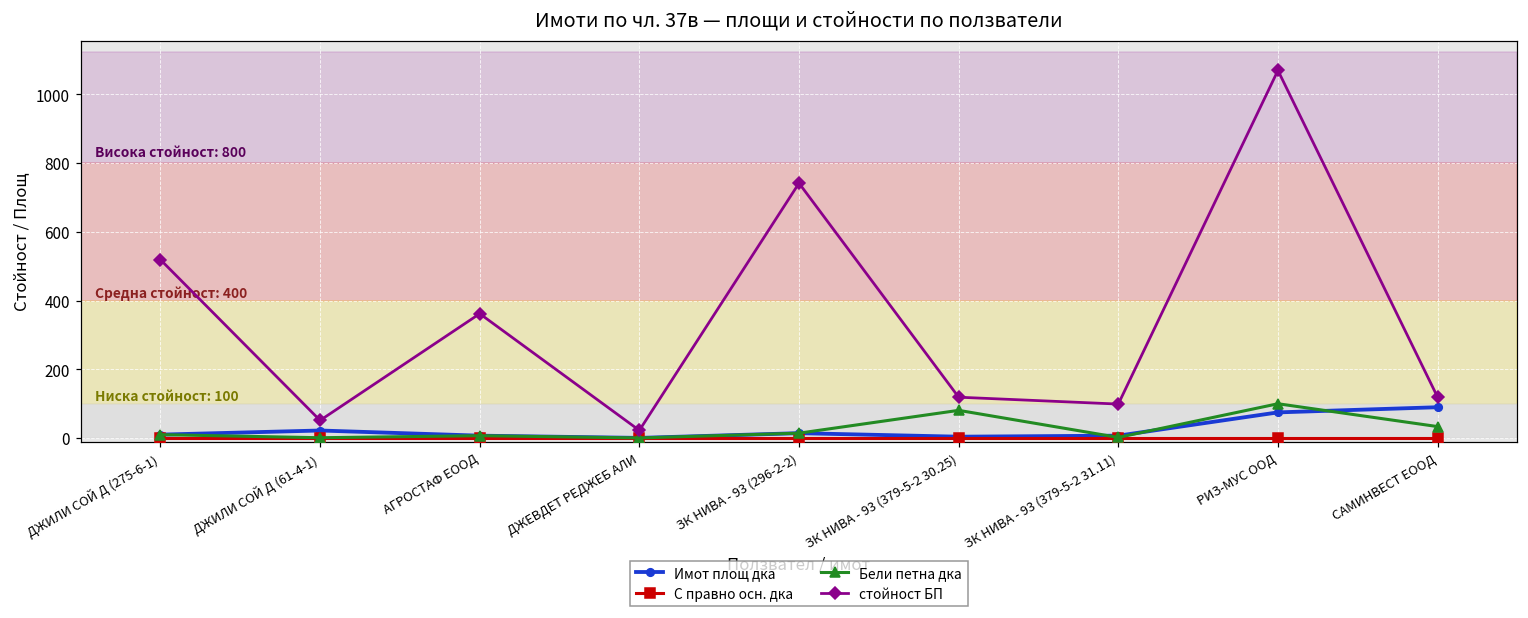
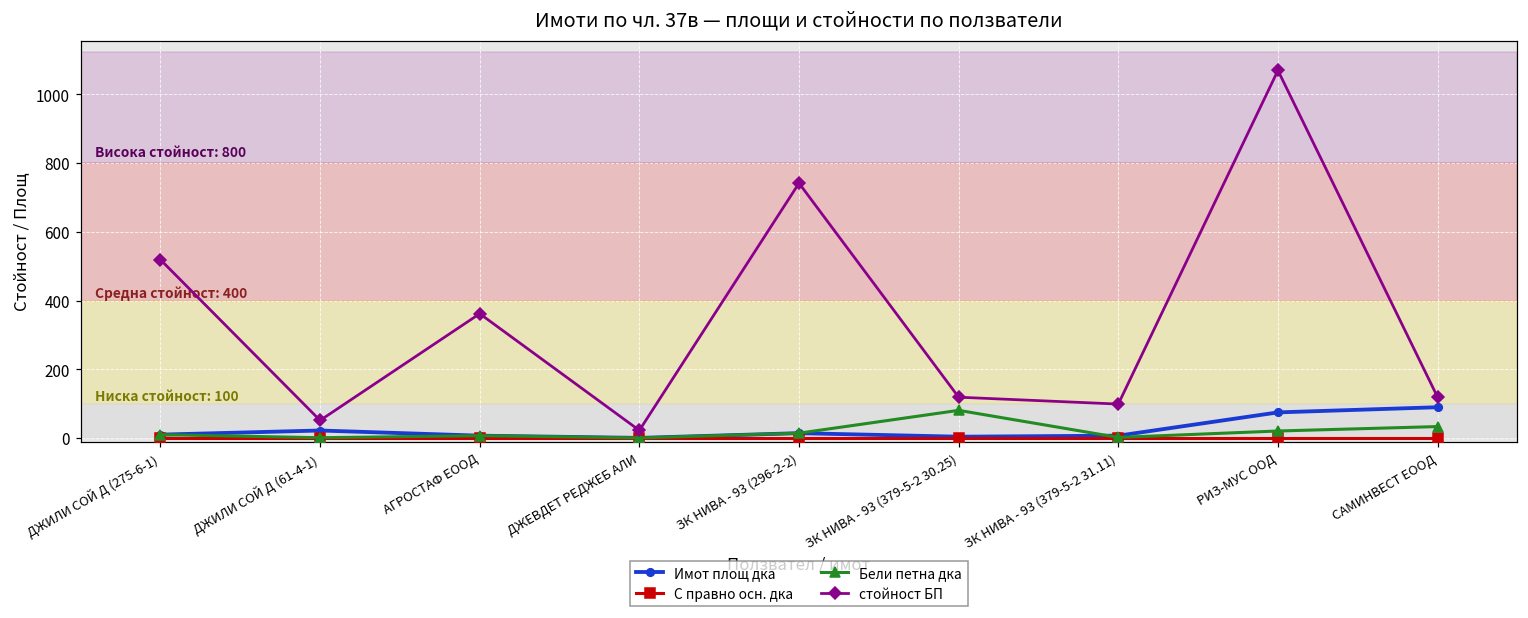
  {
    "Имот площ дка": {
      "ДЖИЛИ СОЙ Д (61-4-1)": 20,
      "РИЗ-МУС ООД": 70,
      "САМИНВЕСТ ЕООД": 90
    },
    "С правно осн. дка": {
      "ДЖИЛИ СОЙ Д (275-6-1)": 0,
      "ЗК НИВА - 93 (296-2-2)": 0,
      "РИЗ-МУС ООД": 0,
      "САМИНВЕСТ ЕООД": 0
    },
    "Бели петна дка": {
      "ЗК НИВА - 93 (379-5-2 30.25)": 80,
-     "РИЗ-МУС ООД": 100,
+     "РИЗ-МУС ООД": 20,
      "САМИНВЕСТ ЕООД": 30
    },
    "стойност БП": {
      "ДЖИЛИ СОЙ Д (61-4-1)": 50,
      "АГРОСТАФ ЕООД": 360,
      "ДЖЕВДЕТ РЕДЖЕБ АЛИ": 20,
      "ЗК НИВА - 93 (296-2-2)": 740,
      "ЗК НИВА - 93 (379-5-2 30.25)": 120,
      "ЗК НИВА - 93 (379-5-2 31.11)": 100,
      "РИЗ-МУС ООД": 1070,
      "САМИНВЕСТ ЕООД": 120
    }
  }
